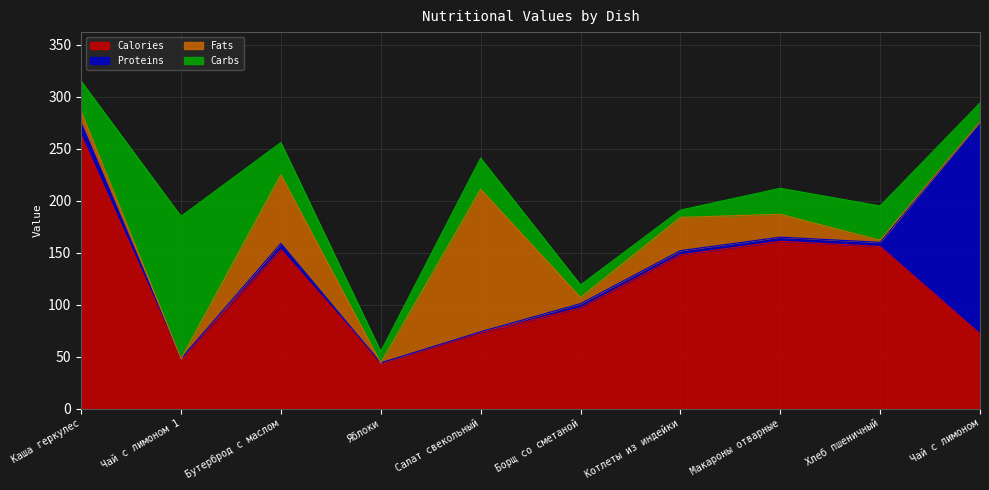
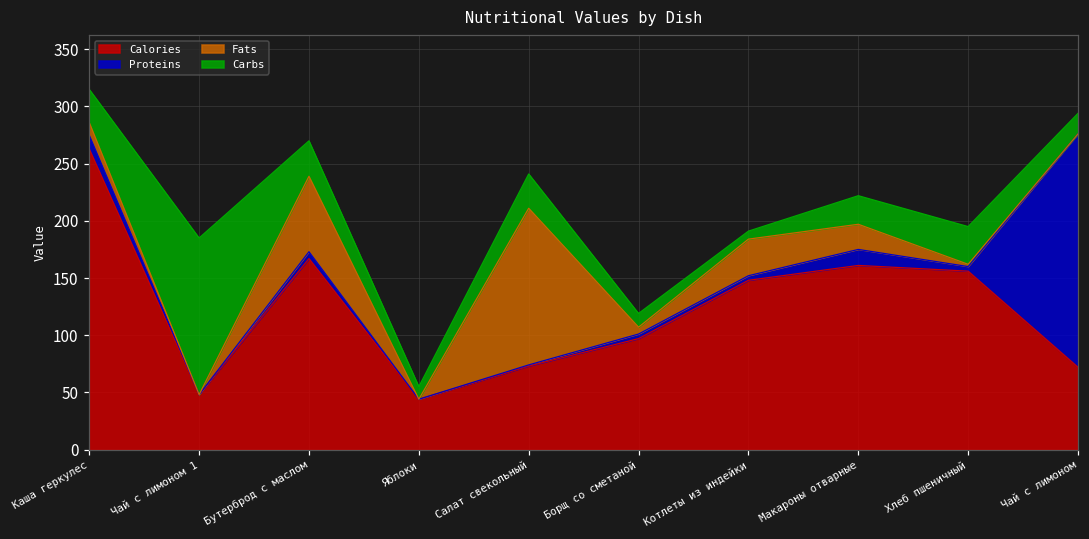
  {
    "Calories": {
      "Каша геркулес": 263,
-     "Бутерброд с маслом": 153,
+     "Бутерброд с маслом": 167,
      "Борщ со сметаной": 97,
      "Котлеты из индейки": 148,
      "Макароны отварные": 161,
      "Хлеб пшеничный": 156,
      "Чай с лимоном": 72
    },
    "Proteins": {
      "Каша геркулес": 12,
      "Бутерброд с маслом": 6,
      "Борщ со сметаной": 4,
      "Котлеты из индейки": 4,
-     "Макароны отварные": 4
+     "Макароны отварные": 14
    },
    "Fats": {
      "Каша геркулес": 11,
      "Бутерброд с маслом": 66,
      "Салат свекольный": 137,
      "Борщ со сметаной": 6,
      "Котлеты из индейки": 32,
      "Макароны отварные": 22
    },
    "Carbs": {
      "Каша геркулес": 29,
      "Чай с лимоном 1": 137,
      "Бутерброд с маслом": 31,
      "Яблоки": 11,
      "Салат свекольный": 30,
      "Борщ со сметаной": 12,
      "Котлеты из индейки": 7,
      "Макароны отварные": 25,
      "Хлеб пшеничный": 33,
      "Чай с лимоном": 18
    }
  }
